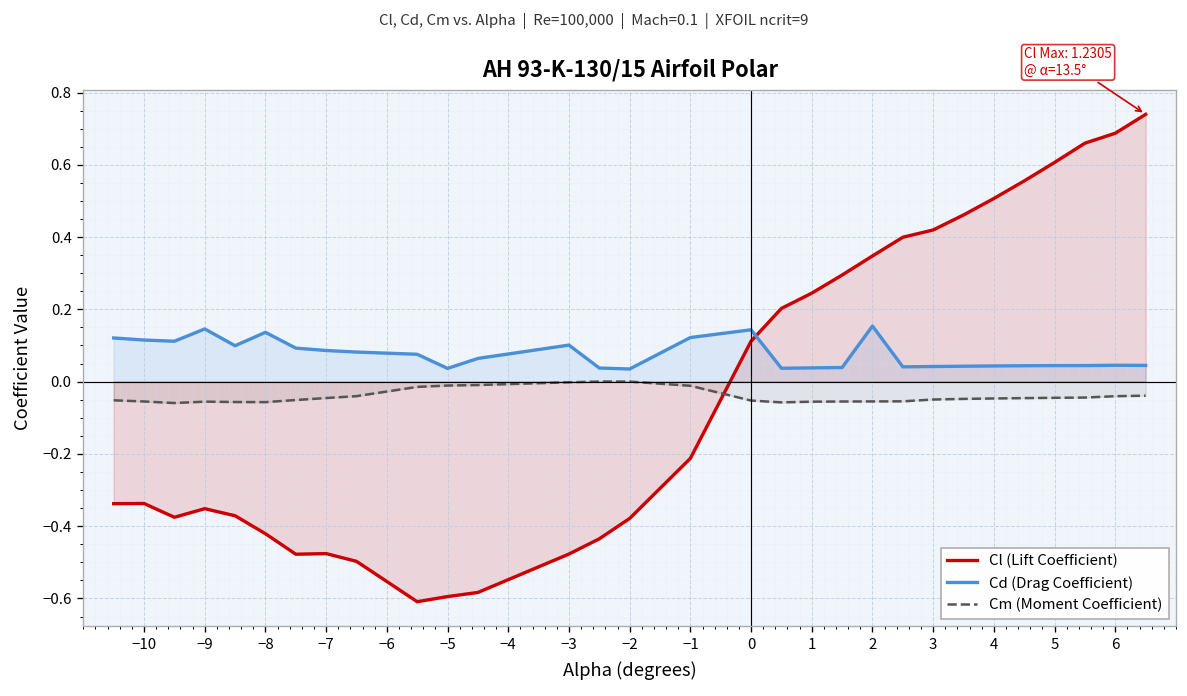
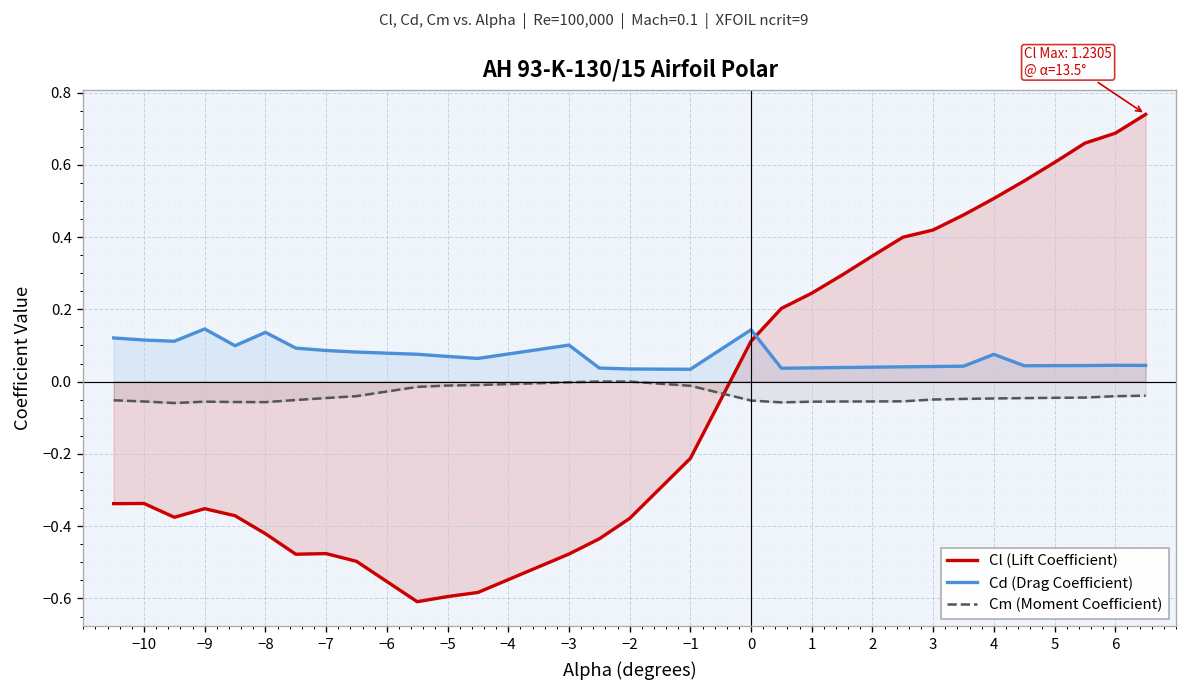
  {
    "Cd (Drag Coefficient)": {
      "−10": 0.12,
      "−9": 0.15,
      "−8": 0.14,
      "−7": 0.09,
-     "−5": 0.04,
+     "−5": 0.07,
      "−3": 0.10,
      "−2": 0.03,
-     "−1": 0.12,
+     "−1": 0.03,
      "0": 0.14,
      "1": 0.04,
-     "2": 0.15,
+     "2": 0.04,
      "3": 0.04,
-     "4": 0.04,
+     "4": 0.08,
      "5": 0.04,
      "6": 0.05
    }
  }
